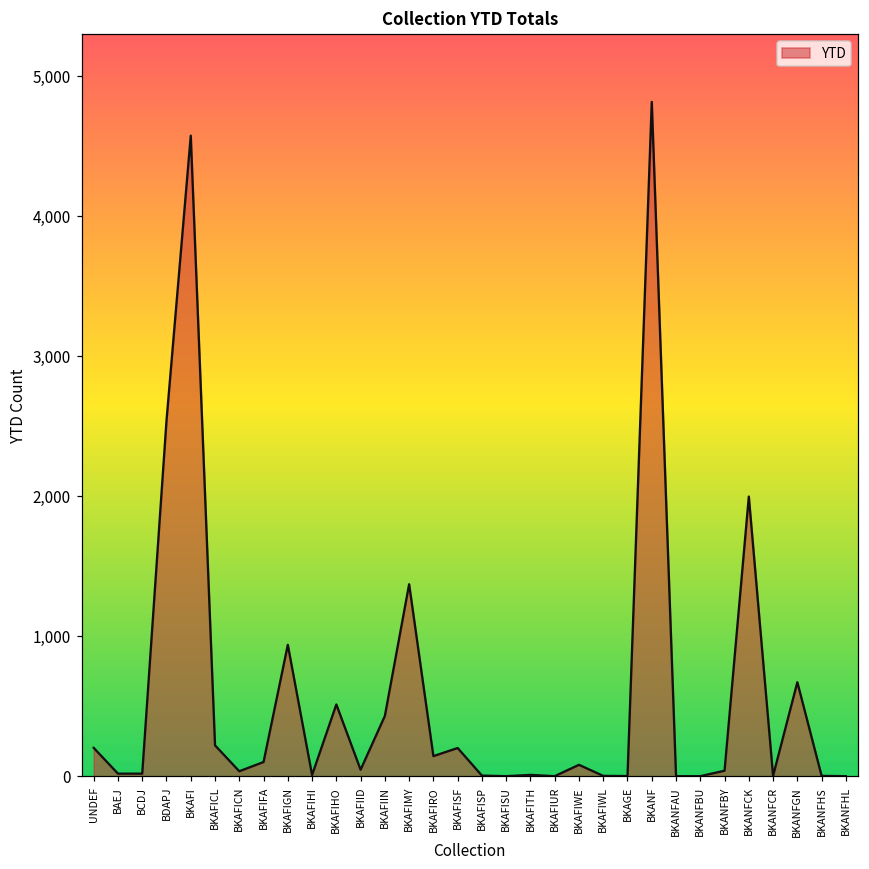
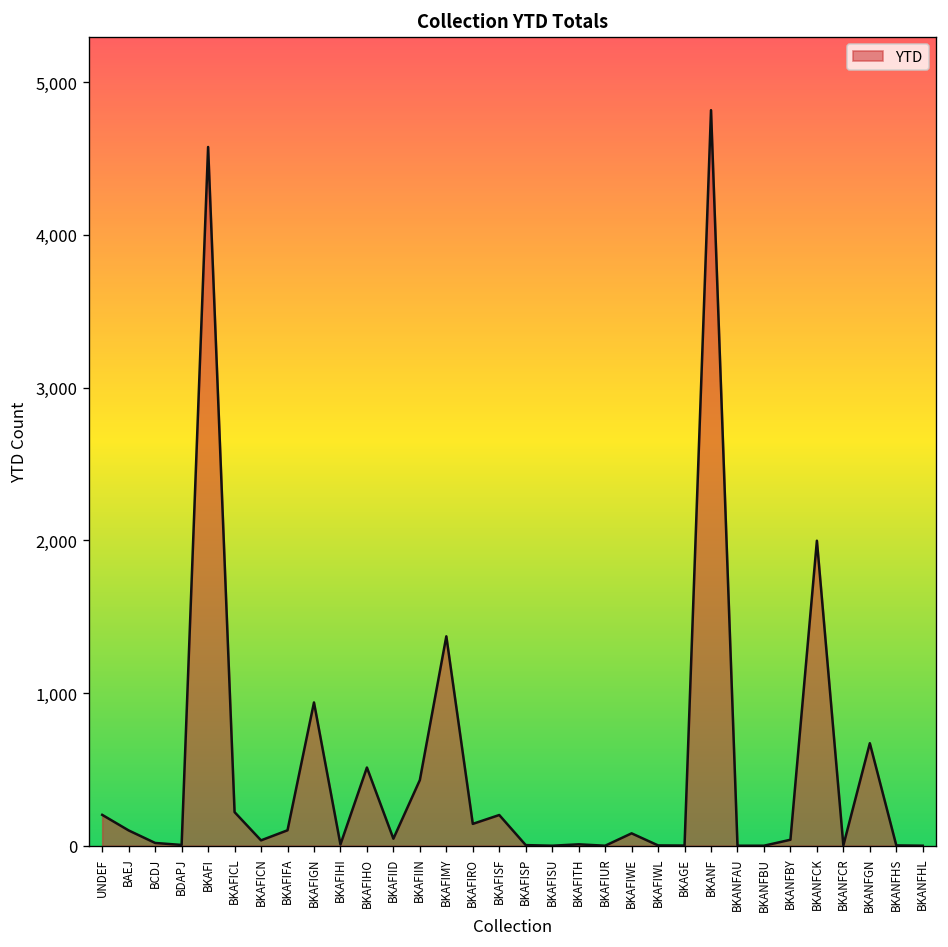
  {
    "UNDEF": "200",
-   "BAEJ": "20",
+   "BAEJ": "100",
    "BCDJ": "20",
-   "BDAPJ": "2,540",
+   "BDAPJ": "10",
    "BKAFI": "4,580",
    "BKAFICL": "220",
    "BKAFICN": "40",
    "BKAFIFA": "100",
    "BKAFIGN": "940",
    "BKAFIHI": "10",
    "BKAFIHO": "510",
    "BKAFIID": "50",
    "BKAFIIN": "430",
    "BKAFIMY": "1,370",
    "BKAFIRO": "140",
    "BKAFISF": "200",
    "BKAFISP": "10",
    "BKAFISU": "0",
    "BKAFITH": "10",
    "BKAFIUR": "0",
    "BKAFIWE": "80",
    "BKAFIWL": "0",
    "BKAGE": "0",
    "BKANF": "4,820",
    "BKANFAU": "0",
    "BKANFBU": "0",
    "BKANFBY": "40",
    "BKANFCK": "2,000",
    "BKANFCR": "0",
    "BKANFGN": "670",
    "BKANFHS": "0",
    "BKANFHL": "0"
  }
